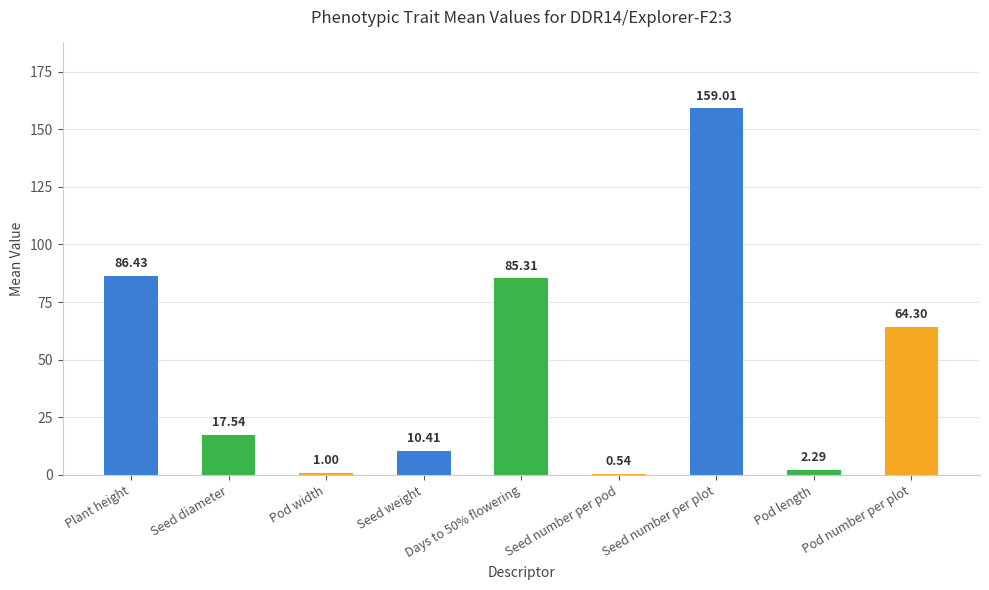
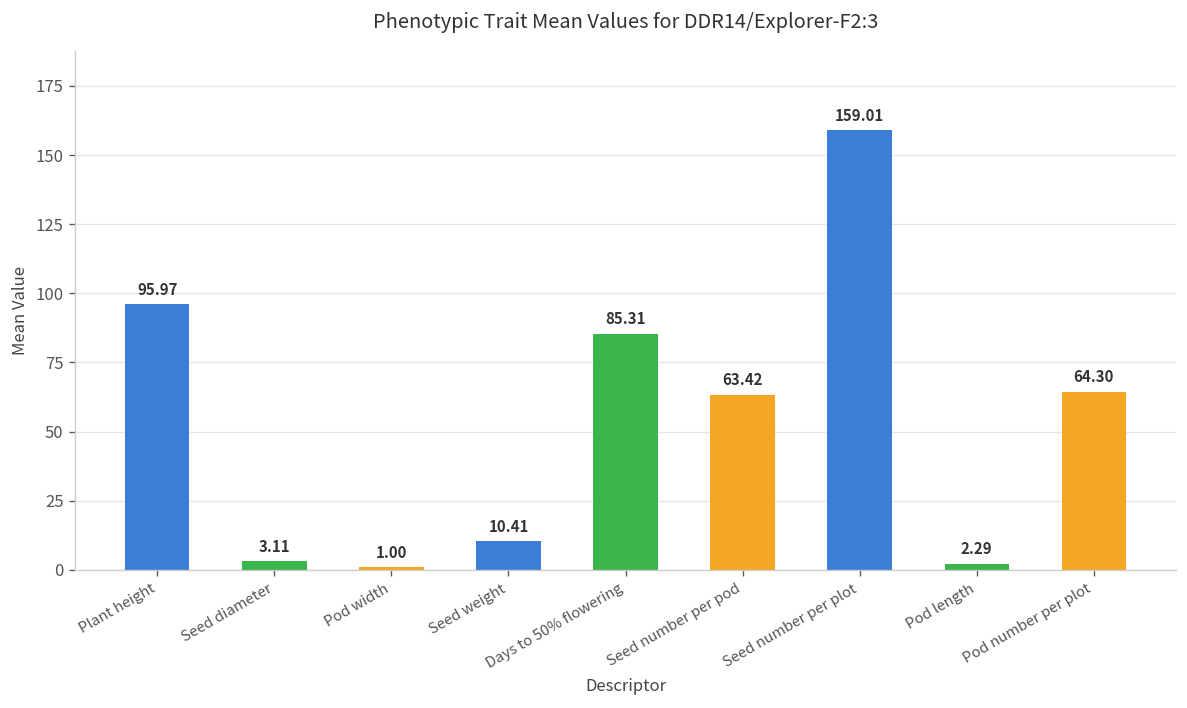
  {
-   "Plant height": 86.43,
-   "Seed diameter": 17.54,
+   "Plant height": 95.97,
+   "Seed diameter": 3.11,
    "Pod width": 1.00,
    "Seed weight": 10.41,
    "Days to 50% flowering": 85.31,
-   "Seed number per pod": 0.54,
+   "Seed number per pod": 63.42,
    "Seed number per plot": 159.01,
    "Pod length": 2.29,
    "Pod number per plot": 64.30
  }
